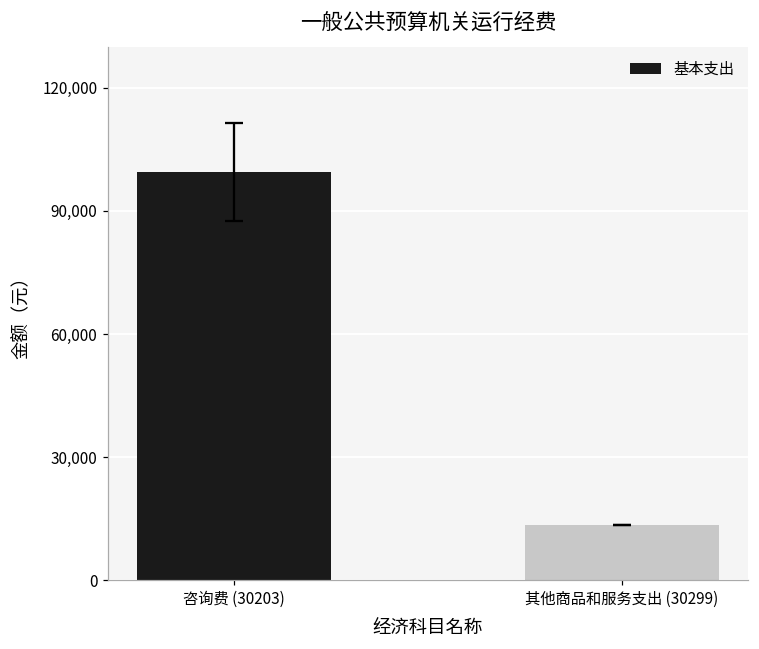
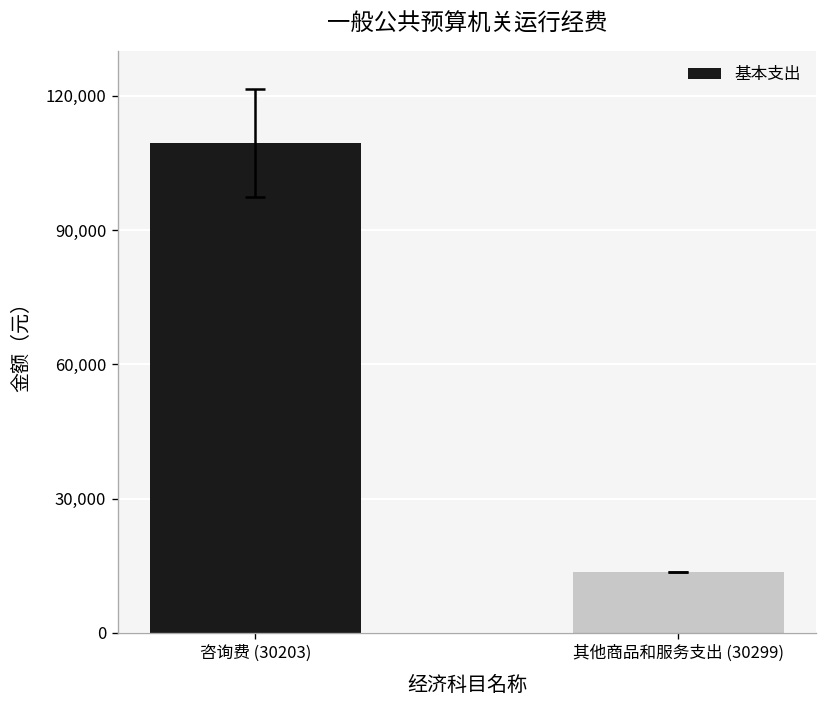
  {
    "基本支出": {
-     "咨询费 (30203)": "99,000",
+     "咨询费 (30203)": "109,000",
      "其他商品和服务支出 (30299)": "14,000"
    }
  }
